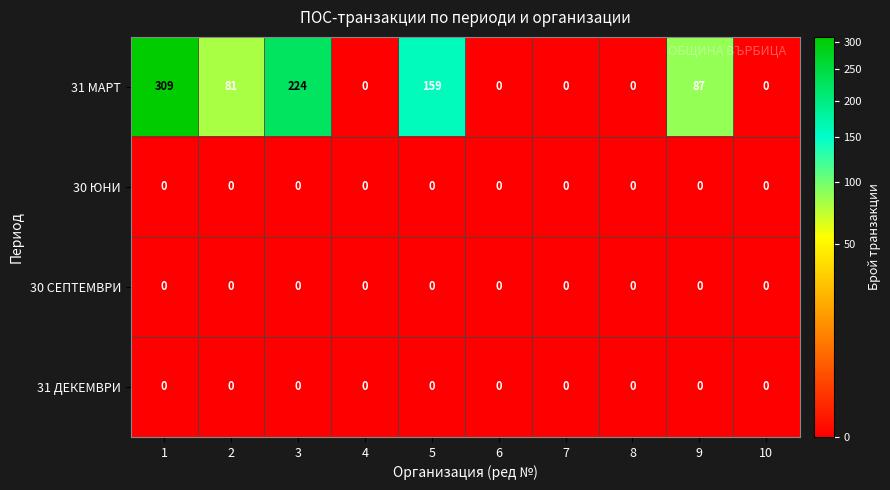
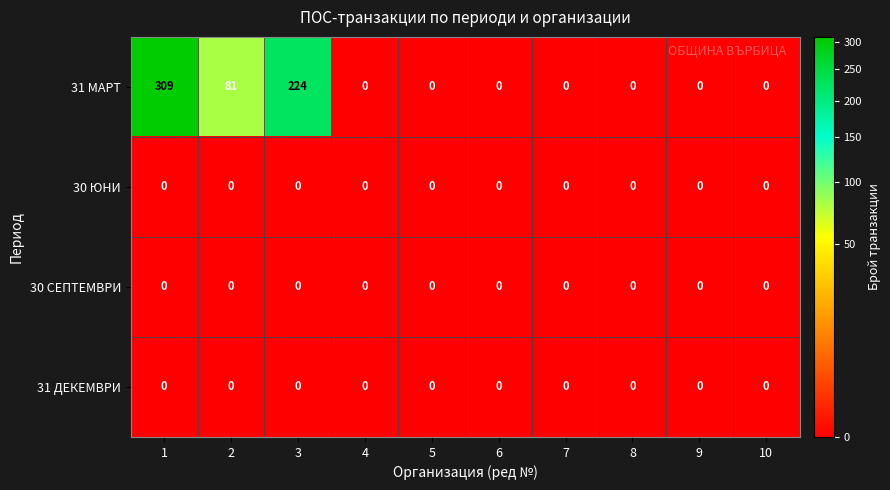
  {
    "31 МАРТ": {
      "1": 309,
      "2": 81,
      "3": 224,
      "4": 0,
-     "5": 159,
+     "5": 0,
      "6": 0,
      "7": 0,
      "8": 0,
-     "9": 87,
+     "9": 0,
      "10": 0
    },
    "30 ЮНИ": {
      "1": 0,
      "2": 0,
      "3": 0,
      "4": 0,
      "5": 0,
      "6": 0,
      "7": 0,
      "8": 0,
      "9": 0,
      "10": 0
    },
    "30 СЕПТЕМВРИ": {
      "1": 0,
      "2": 0,
      "3": 0,
      "4": 0,
      "5": 0,
      "6": 0,
      "7": 0,
      "8": 0,
      "9": 0,
      "10": 0
    },
    "31 ДЕКЕМВРИ": {
      "1": 0,
      "2": 0,
      "3": 0,
      "4": 0,
      "5": 0,
      "6": 0,
      "7": 0,
      "8": 0,
      "9": 0,
      "10": 0
    }
  }
